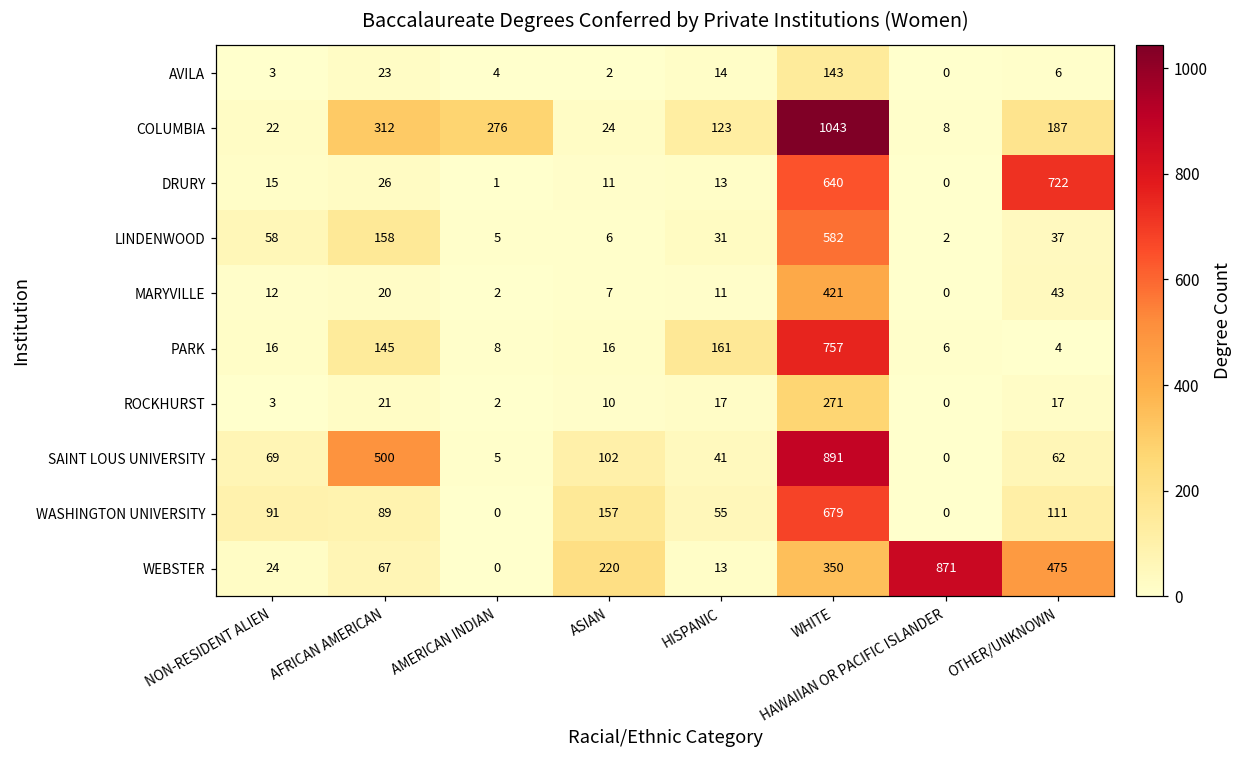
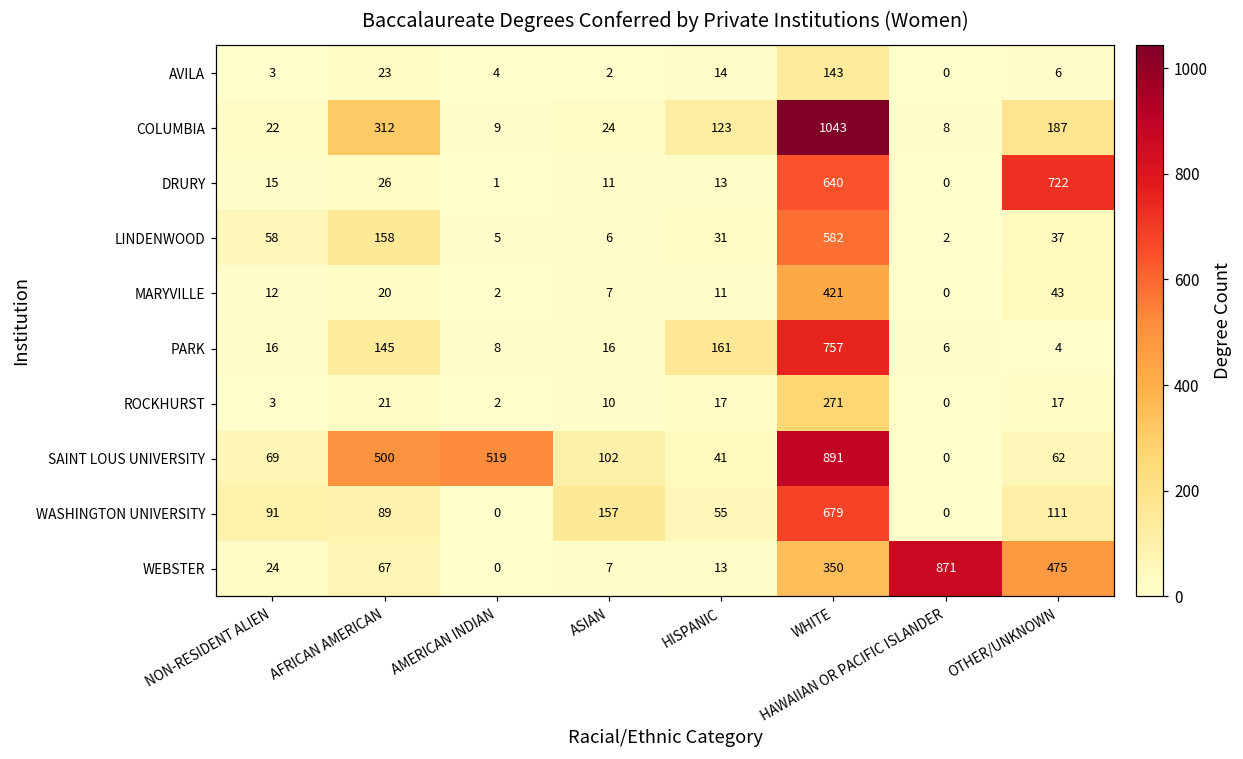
  {
    "AVILA": {
      "NON-RESIDENT ALIEN": 3,
      "AFRICAN AMERICAN": 23,
      "AMERICAN INDIAN": 4,
      "ASIAN": 2,
      "HISPANIC": 14,
      "WHITE": 143,
      "HAWAIIAN OR PACIFIC ISLANDER": 0,
      "OTHER/UNKNOWN": 6
    },
    "COLUMBIA": {
      "NON-RESIDENT ALIEN": 22,
      "AFRICAN AMERICAN": 312,
-     "AMERICAN INDIAN": 276,
+     "AMERICAN INDIAN": 9,
      "ASIAN": 24,
      "HISPANIC": 123,
      "WHITE": 1043,
      "HAWAIIAN OR PACIFIC ISLANDER": 8,
      "OTHER/UNKNOWN": 187
    },
    "DRURY": {
      "NON-RESIDENT ALIEN": 15,
      "AFRICAN AMERICAN": 26,
      "AMERICAN INDIAN": 1,
      "ASIAN": 11,
      "HISPANIC": 13,
      "WHITE": 640,
      "HAWAIIAN OR PACIFIC ISLANDER": 0,
      "OTHER/UNKNOWN": 722
    },
    "LINDENWOOD": {
      "NON-RESIDENT ALIEN": 58,
      "AFRICAN AMERICAN": 158,
      "AMERICAN INDIAN": 5,
      "ASIAN": 6,
      "HISPANIC": 31,
      "WHITE": 582,
      "HAWAIIAN OR PACIFIC ISLANDER": 2,
      "OTHER/UNKNOWN": 37
    },
    "MARYVILLE": {
      "NON-RESIDENT ALIEN": 12,
      "AFRICAN AMERICAN": 20,
      "AMERICAN INDIAN": 2,
      "ASIAN": 7,
      "HISPANIC": 11,
      "WHITE": 421,
      "HAWAIIAN OR PACIFIC ISLANDER": 0,
      "OTHER/UNKNOWN": 43
    },
    "PARK": {
      "NON-RESIDENT ALIEN": 16,
      "AFRICAN AMERICAN": 145,
      "AMERICAN INDIAN": 8,
      "ASIAN": 16,
      "HISPANIC": 161,
      "WHITE": 757,
      "HAWAIIAN OR PACIFIC ISLANDER": 6,
      "OTHER/UNKNOWN": 4
    },
    "ROCKHURST": {
      "NON-RESIDENT ALIEN": 3,
      "AFRICAN AMERICAN": 21,
      "AMERICAN INDIAN": 2,
      "ASIAN": 10,
      "HISPANIC": 17,
      "WHITE": 271,
      "HAWAIIAN OR PACIFIC ISLANDER": 0,
      "OTHER/UNKNOWN": 17
    },
    "SAINT LOUS UNIVERSITY": {
      "NON-RESIDENT ALIEN": 69,
      "AFRICAN AMERICAN": 500,
-     "AMERICAN INDIAN": 5,
+     "AMERICAN INDIAN": 519,
      "ASIAN": 102,
      "HISPANIC": 41,
      "WHITE": 891,
      "HAWAIIAN OR PACIFIC ISLANDER": 0,
      "OTHER/UNKNOWN": 62
    },
    "WASHINGTON UNIVERSITY": {
      "NON-RESIDENT ALIEN": 91,
      "AFRICAN AMERICAN": 89,
      "AMERICAN INDIAN": 0,
      "ASIAN": 157,
      "HISPANIC": 55,
      "WHITE": 679,
      "HAWAIIAN OR PACIFIC ISLANDER": 0,
      "OTHER/UNKNOWN": 111
    },
    "WEBSTER": {
      "NON-RESIDENT ALIEN": 24,
      "AFRICAN AMERICAN": 67,
      "AMERICAN INDIAN": 0,
-     "ASIAN": 220,
+     "ASIAN": 7,
      "HISPANIC": 13,
      "WHITE": 350,
      "HAWAIIAN OR PACIFIC ISLANDER": 871,
      "OTHER/UNKNOWN": 475
    }
  }
